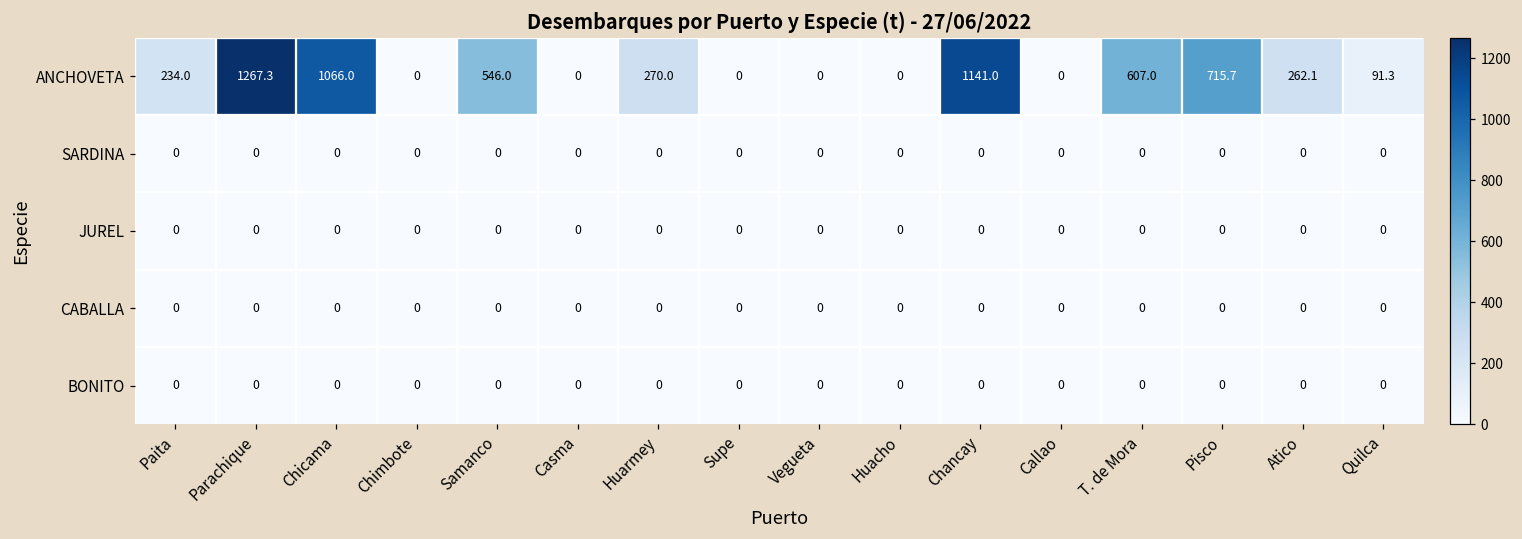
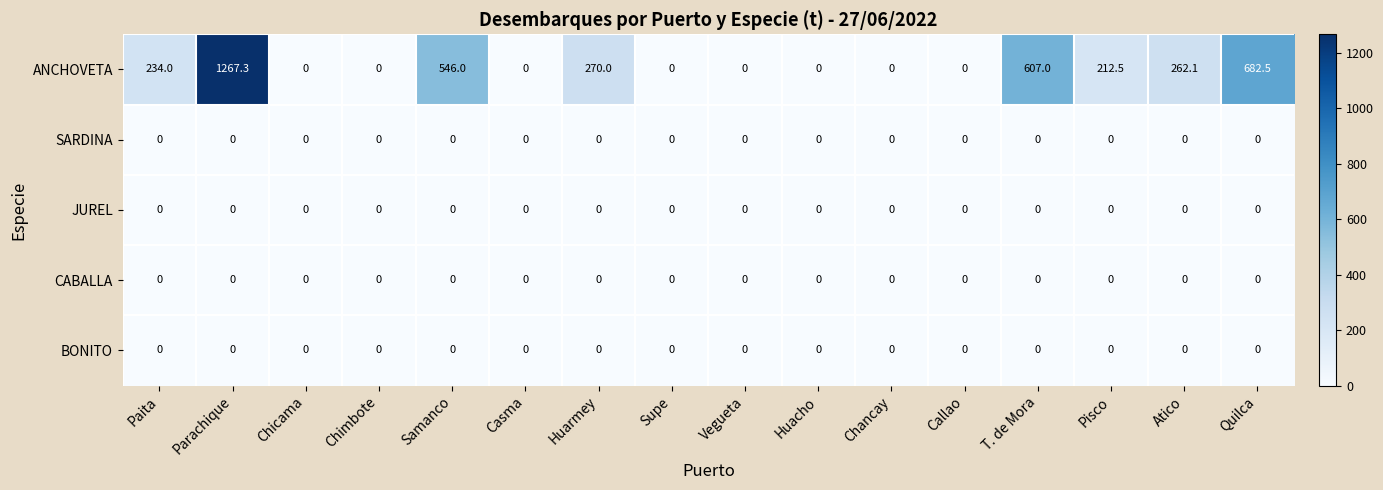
  {
    "ANCHOVETA": {
      "Paita": 234.0,
      "Parachique": 1267.3,
-     "Chicama": 1066.0,
+     "Chicama": 0,
      "Chimbote": 0,
      "Samanco": 546.0,
      "Casma": 0,
      "Huarmey": 270.0,
      "Supe": 0,
      "Vegueta": 0,
      "Huacho": 0,
-     "Chancay": 1141.0,
+     "Chancay": 0,
      "Callao": 0,
      "T. de Mora": 607.0,
-     "Pisco": 715.7,
+     "Pisco": 212.5,
      "Atico": 262.1,
-     "Quilca": 91.3
+     "Quilca": 682.5
    },
    "SARDINA": {
      "Paita": 0,
      "Parachique": 0,
      "Chicama": 0,
      "Chimbote": 0,
      "Samanco": 0,
      "Casma": 0,
      "Huarmey": 0,
      "Supe": 0,
      "Vegueta": 0,
      "Huacho": 0,
      "Chancay": 0,
      "Callao": 0,
      "T. de Mora": 0,
      "Pisco": 0,
      "Atico": 0,
      "Quilca": 0
    },
    "JUREL": {
      "Paita": 0,
      "Parachique": 0,
      "Chicama": 0,
      "Chimbote": 0,
      "Samanco": 0,
      "Casma": 0,
      "Huarmey": 0,
      "Supe": 0,
      "Vegueta": 0,
      "Huacho": 0,
      "Chancay": 0,
      "Callao": 0,
      "T. de Mora": 0,
      "Pisco": 0,
      "Atico": 0,
      "Quilca": 0
    },
    "CABALLA": {
      "Paita": 0,
      "Parachique": 0,
      "Chicama": 0,
      "Chimbote": 0,
      "Samanco": 0,
      "Casma": 0,
      "Huarmey": 0,
      "Supe": 0,
      "Vegueta": 0,
      "Huacho": 0,
      "Chancay": 0,
      "Callao": 0,
      "T. de Mora": 0,
      "Pisco": 0,
      "Atico": 0,
      "Quilca": 0
    },
    "BONITO": {
      "Paita": 0,
      "Parachique": 0,
      "Chicama": 0,
      "Chimbote": 0,
      "Samanco": 0,
      "Casma": 0,
      "Huarmey": 0,
      "Supe": 0,
      "Vegueta": 0,
      "Huacho": 0,
      "Chancay": 0,
      "Callao": 0,
      "T. de Mora": 0,
      "Pisco": 0,
      "Atico": 0,
      "Quilca": 0
    }
  }
